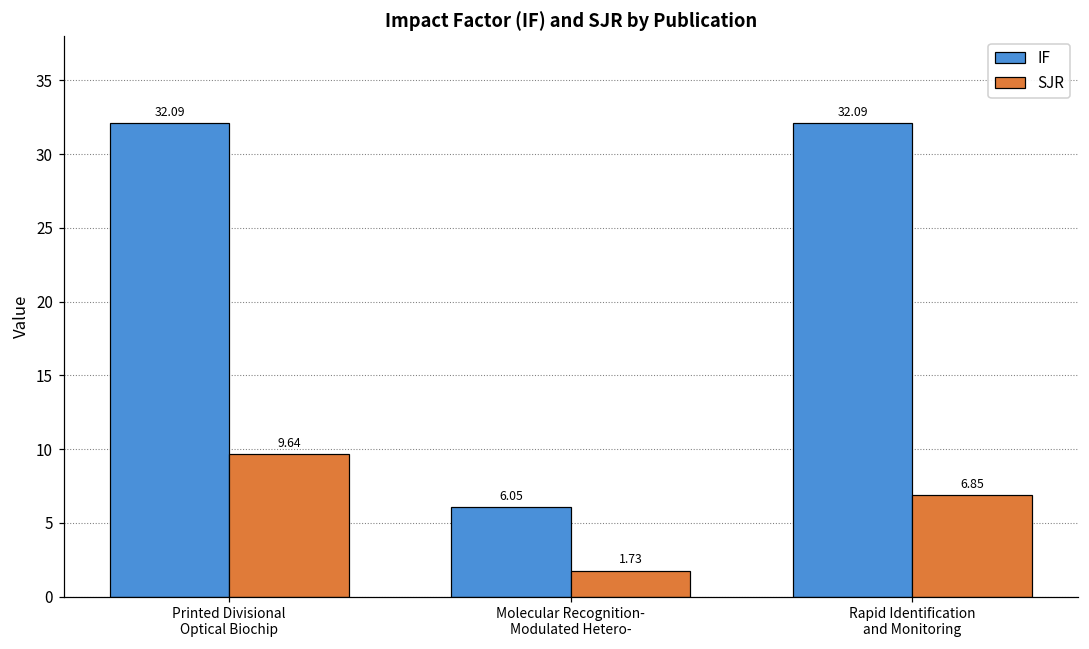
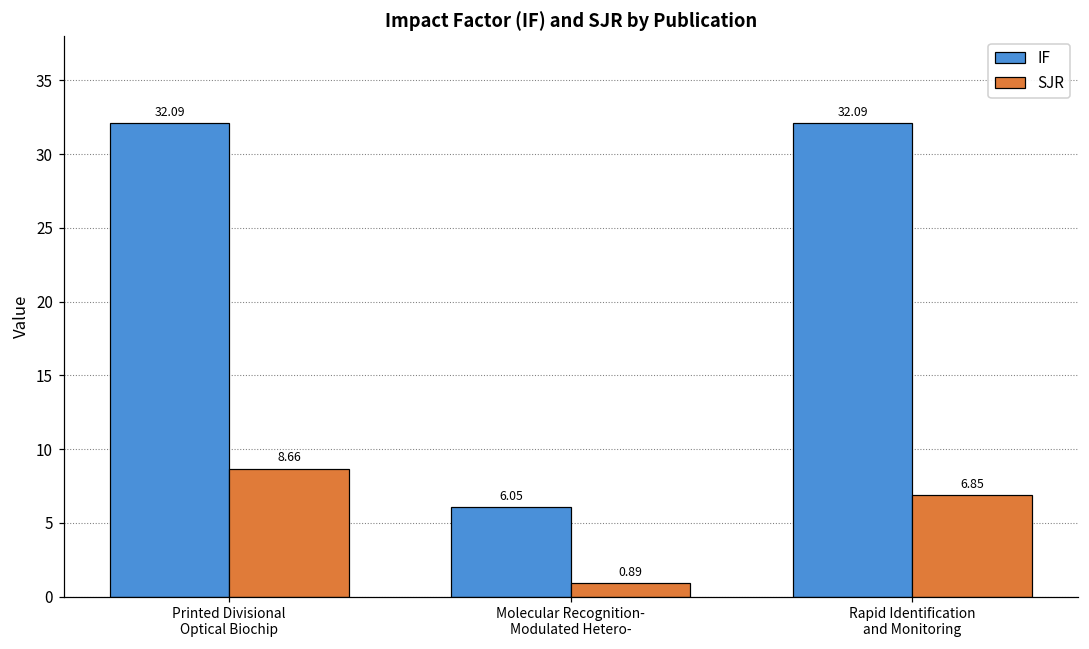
  {
    "IF": {
      "Printed Divisional Optical Biochip": 32.09,
      "Molecular Recognition- Modulated Hetero-": 6.05,
      "Rapid Identification and Monitoring": 32.09
    },
    "SJR": {
-     "Printed Divisional Optical Biochip": 9.64,
-     "Molecular Recognition- Modulated Hetero-": 1.73,
+     "Printed Divisional Optical Biochip": 8.66,
+     "Molecular Recognition- Modulated Hetero-": 0.89,
      "Rapid Identification and Monitoring": 6.85
    }
  }
